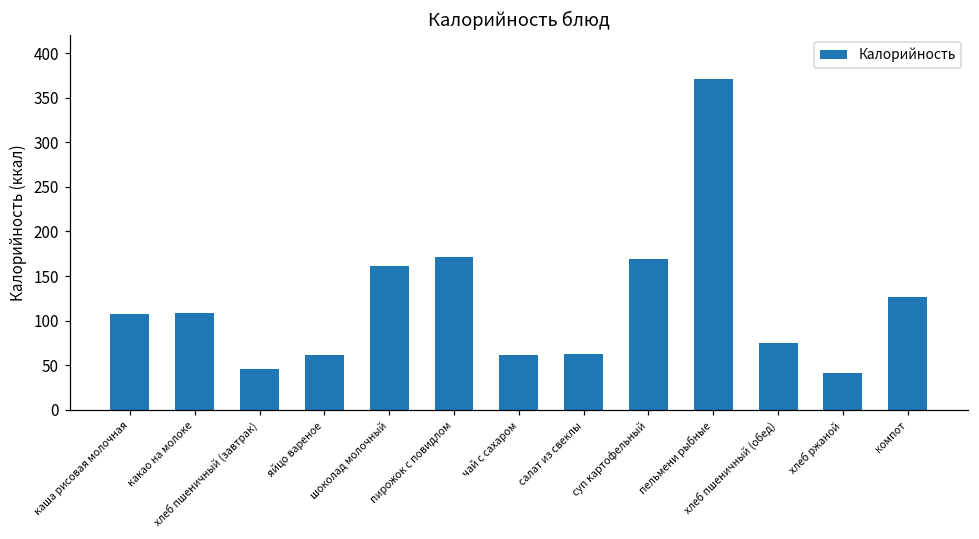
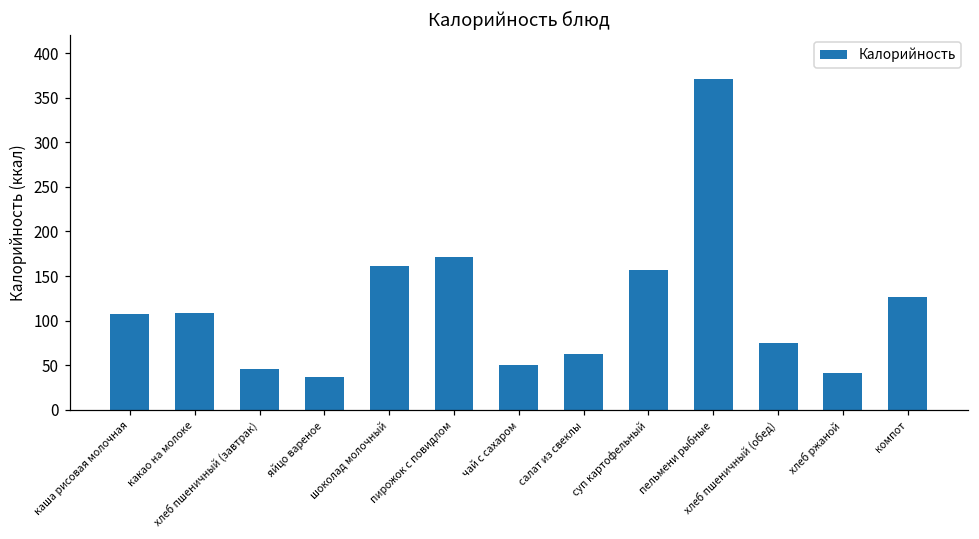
  {
    "каша рисовая молочная": 110,
    "какао на молоке": 110,
    "хлеб пшеничный (завтрак)": 50,
-   "яйцо вареное": 60,
+   "яйцо вареное": 40,
    "шоколад молочный": 160,
    "пирожок с повидлом": 170,
-   "чай с сахаром": 60,
+   "чай с сахаром": 50,
    "салат из свеклы": 60,
-   "суп картофельный": 170,
+   "суп картофельный": 160,
    "пельмени рыбные": 370,
    "хлеб пшеничный (обед)": 80,
    "хлеб ржаной": 40,
    "компот": 130
  }
